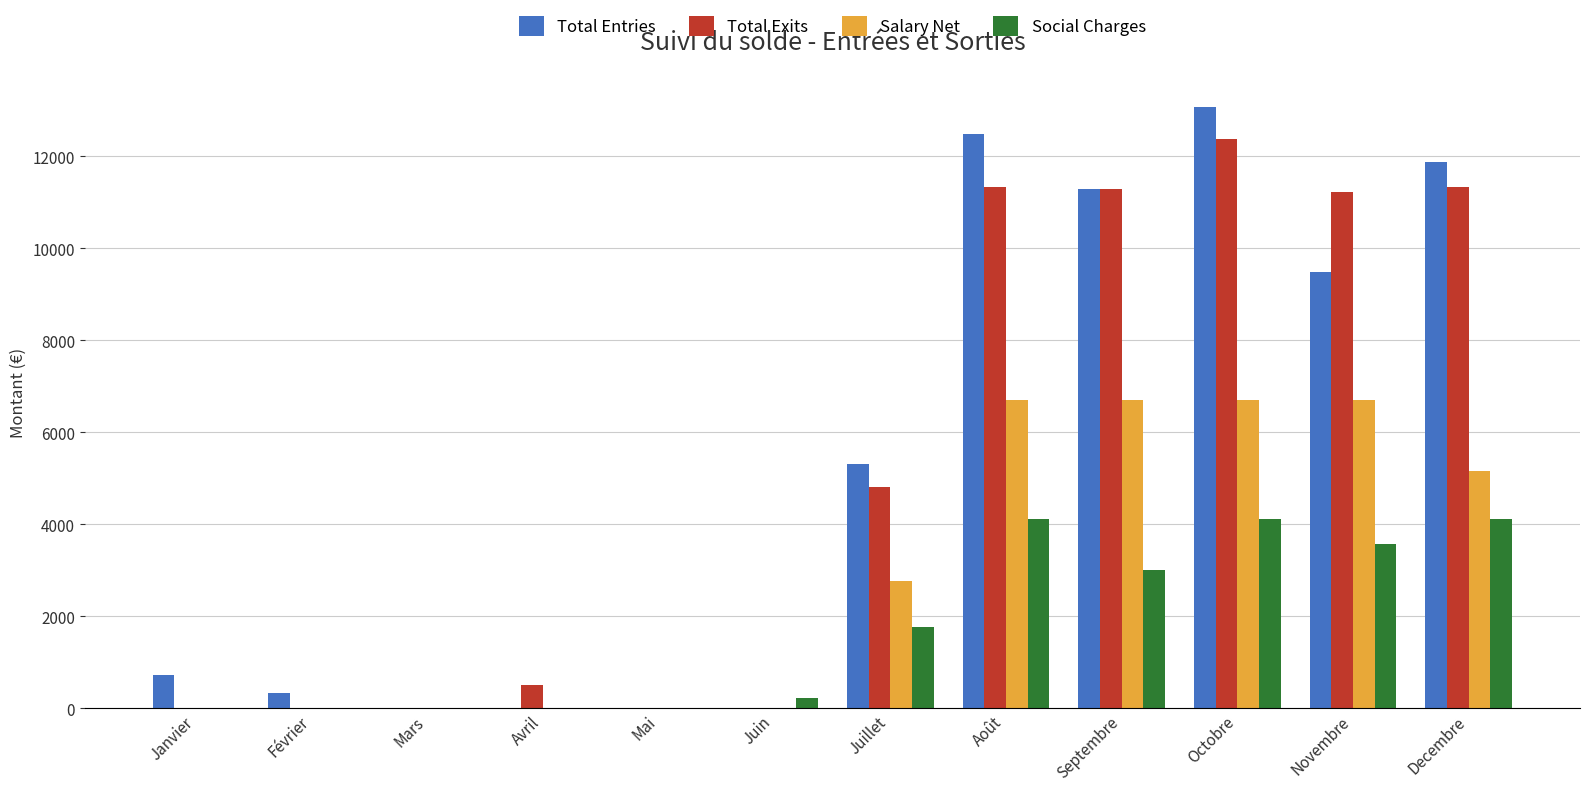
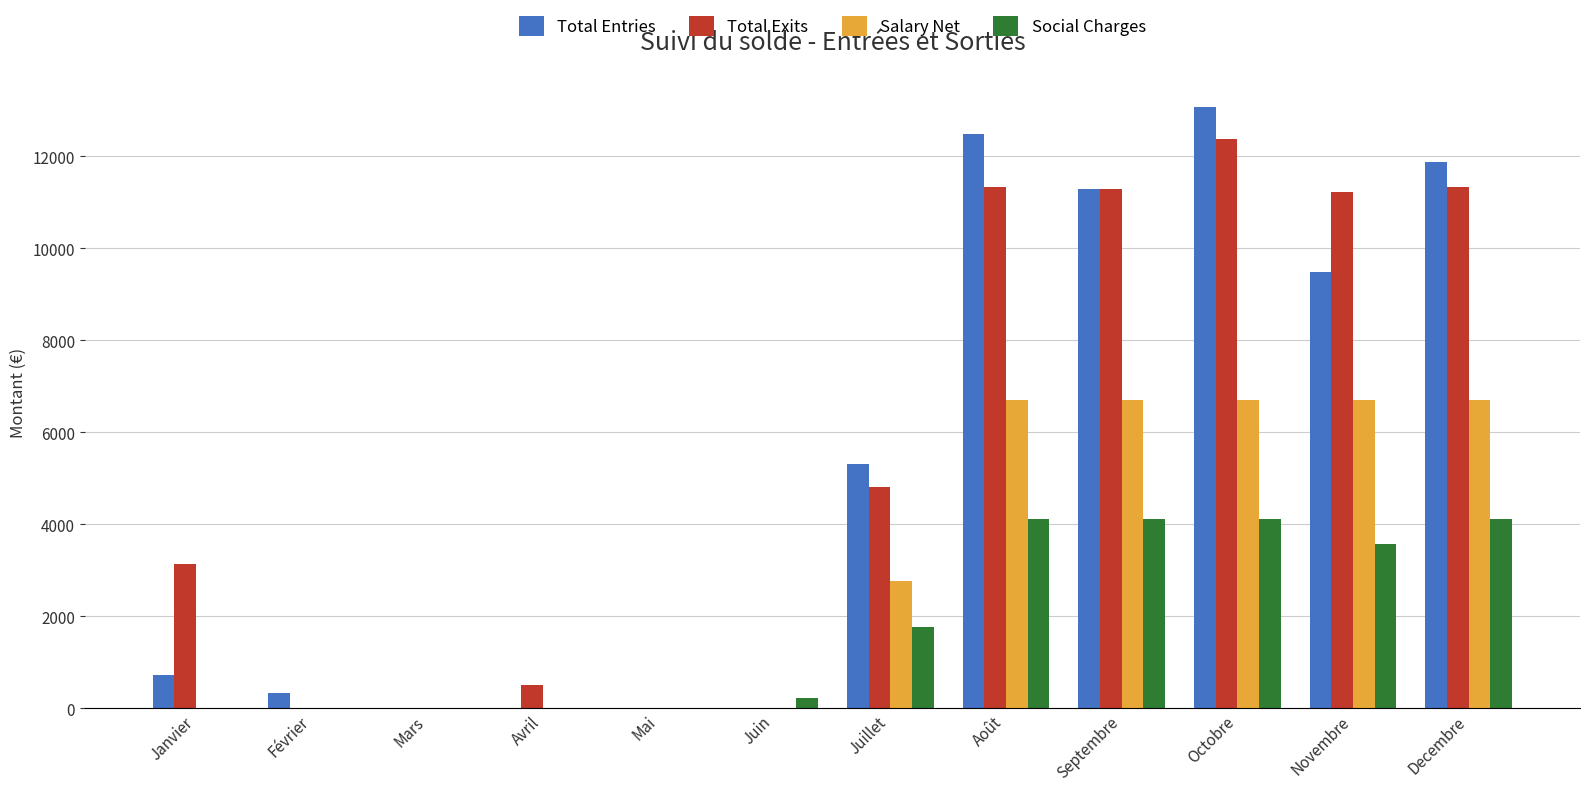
  {
    "Total Entries": {
      "Janvier": 700,
      "Février": 300,
      "Mars": 0,
      "Avril": 0,
      "Mai": 0,
      "Juin": 0,
      "Juillet": 5300,
      "Août": 12500,
      "Septembre": 11300,
      "Octobre": 13100,
      "Novembre": 9500,
      "Decembre": 11900
    },
    "Total Exits": {
-     "Janvier": 0,
+     "Janvier": 3100,
      "Février": 0,
      "Mars": 0,
      "Avril": 500,
      "Mai": 0,
      "Juin": 0,
      "Juillet": 4800,
      "Août": 11300,
      "Septembre": 11300,
      "Octobre": 12400,
      "Novembre": 11200,
      "Decembre": 11300
    },
    "Salary Net": {
      "Janvier": 0,
      "Février": 0,
      "Mars": 0,
      "Avril": 0,
      "Mai": 0,
      "Juin": 0,
      "Juillet": 2800,
      "Août": 6700,
      "Septembre": 6700,
      "Octobre": 6700,
      "Novembre": 6700,
-     "Decembre": 5200
+     "Decembre": 6700
    },
    "Social Charges": {
      "Janvier": 0,
      "Février": 0,
      "Mars": 0,
      "Avril": 0,
      "Mai": 0,
      "Juin": 200,
      "Juillet": 1800,
      "Août": 4100,
-     "Septembre": 3000,
+     "Septembre": 4100,
      "Octobre": 4100,
      "Novembre": 3600,
      "Decembre": 4100
    }
  }
